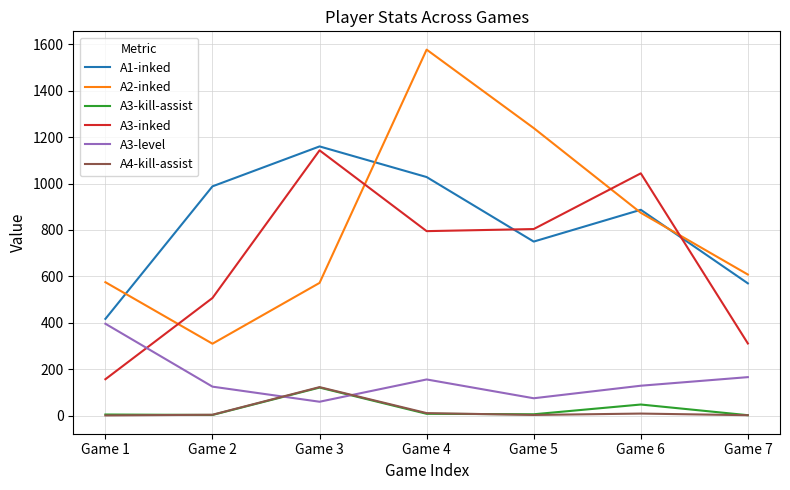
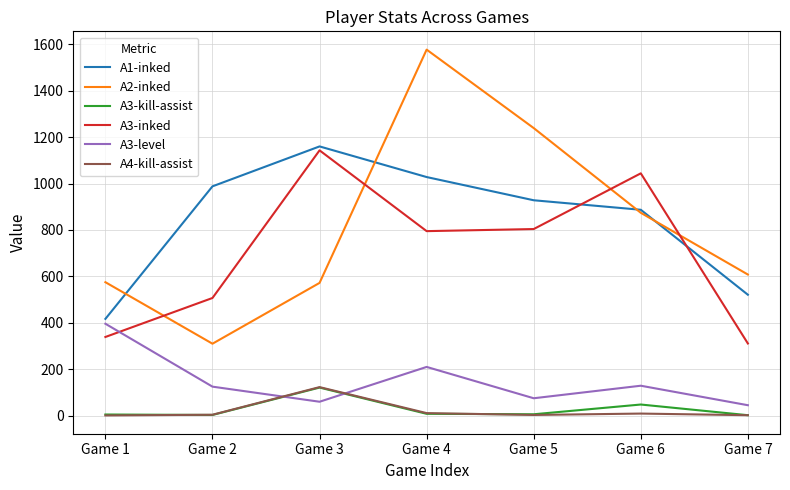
  {
    "A1-inked": {
      "Game 1": 420,
      "Game 2": 990,
      "Game 3": 1160,
      "Game 4": 1030,
-     "Game 5": 750,
+     "Game 5": 930,
      "Game 6": 890,
-     "Game 7": 570
+     "Game 7": 520
    },
    "A2-inked": {
      "Game 1": 580,
      "Game 2": 310,
      "Game 3": 570,
      "Game 4": 1580,
      "Game 5": 1240,
      "Game 6": 870,
      "Game 7": 610
    },
    "A3-kill-assist": {
      "Game 6": 50
    },
    "A3-inked": {
-     "Game 1": 160,
+     "Game 1": 340,
      "Game 2": 510,
      "Game 3": 1140,
      "Game 4": 800,
      "Game 5": 800,
      "Game 6": 1040,
      "Game 7": 310
    },
    "A3-level": {
      "Game 1": 400,
      "Game 2": 130,
      "Game 3": 60,
-     "Game 4": 160,
+     "Game 4": 210,
      "Game 5": 80,
      "Game 6": 130,
-     "Game 7": 170
+     "Game 7": 50
    },
    "A4-kill-assist": {
      "Game 6": 10
    }
  }
